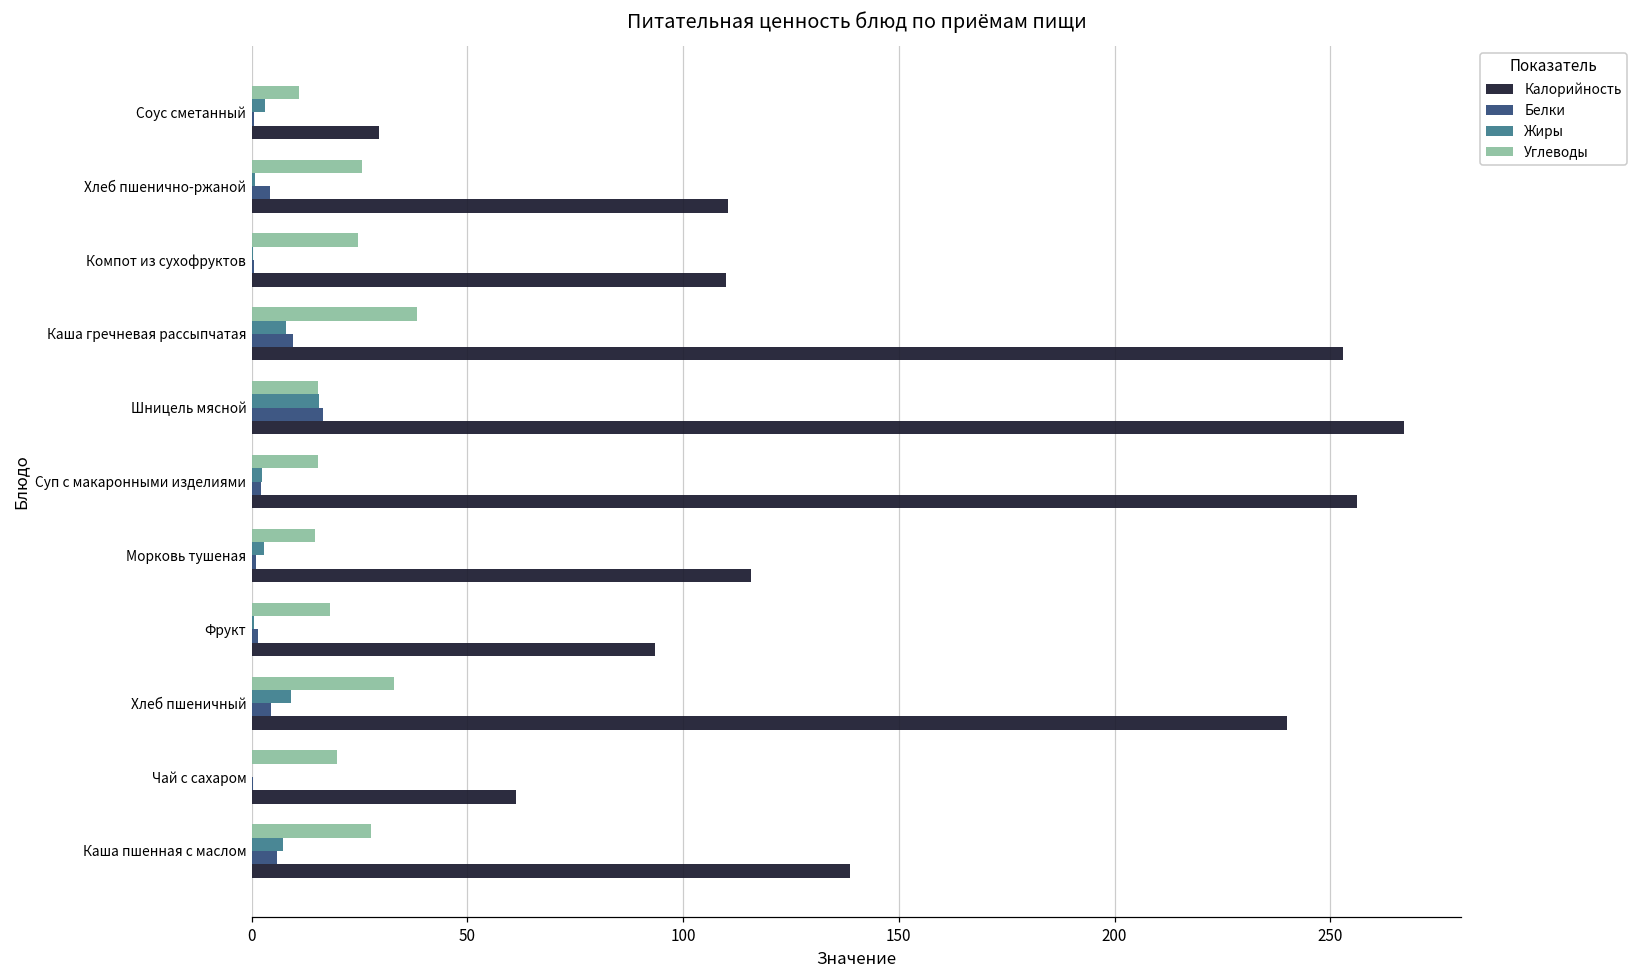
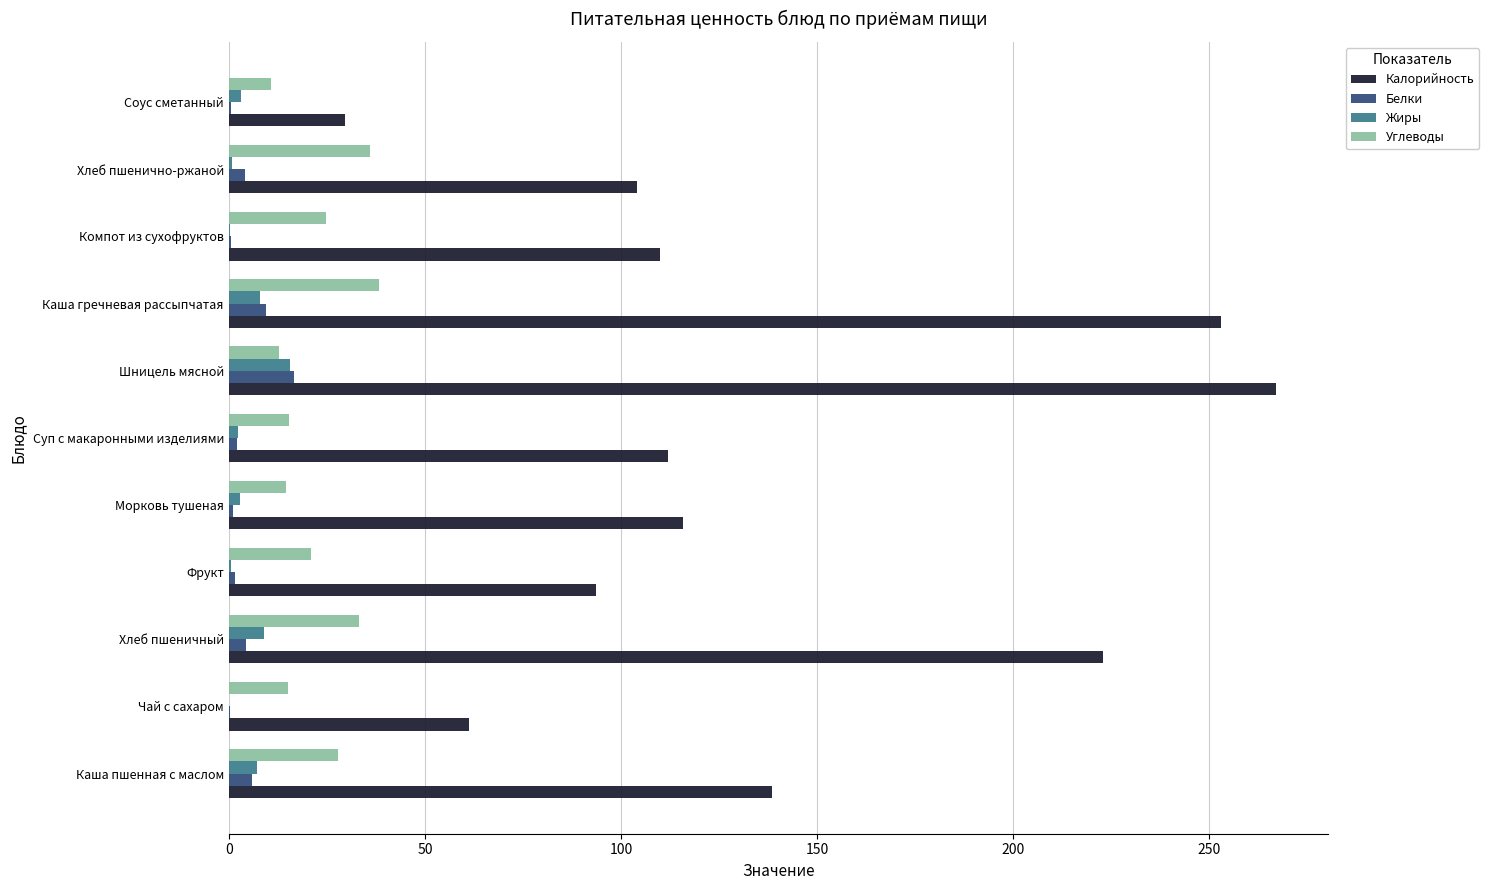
  {
    "Калорийность": {
      "Соус сметанный": 30,
-     "Хлеб пшенично-ржаной": 111,
+     "Хлеб пшенично-ржаной": 104,
      "Компот из сухофруктов": 110,
      "Каша гречневая рассыпчатая": 253,
      "Шницель мясной": 267,
-     "Суп с макаронными изделиями": 256,
+     "Суп с макаронными изделиями": 112,
      "Морковь тушеная": 116,
      "Фрукт": 94,
-     "Хлеб пшеничный": 240,
+     "Хлеб пшеничный": 223,
      "Чай с сахаром": 61,
      "Каша пшенная с маслом": 139
    },
    "Углеводы": {
      "Соус сметанный": 11,
-     "Хлеб пшенично-ржаной": 26,
+     "Хлеб пшенично-ржаной": 36,
      "Компот из сухофруктов": 25,
      "Каша гречневая рассыпчатая": 38,
-     "Шницель мясной": 15,
+     "Шницель мясной": 13,
      "Суп с макаронными изделиями": 15,
      "Морковь тушеная": 15,
-     "Фрукт": 18,
+     "Фрукт": 21,
      "Хлеб пшеничный": 33,
-     "Чай с сахаром": 20,
+     "Чай с сахаром": 15,
      "Каша пшенная с маслом": 28
    }
  }
